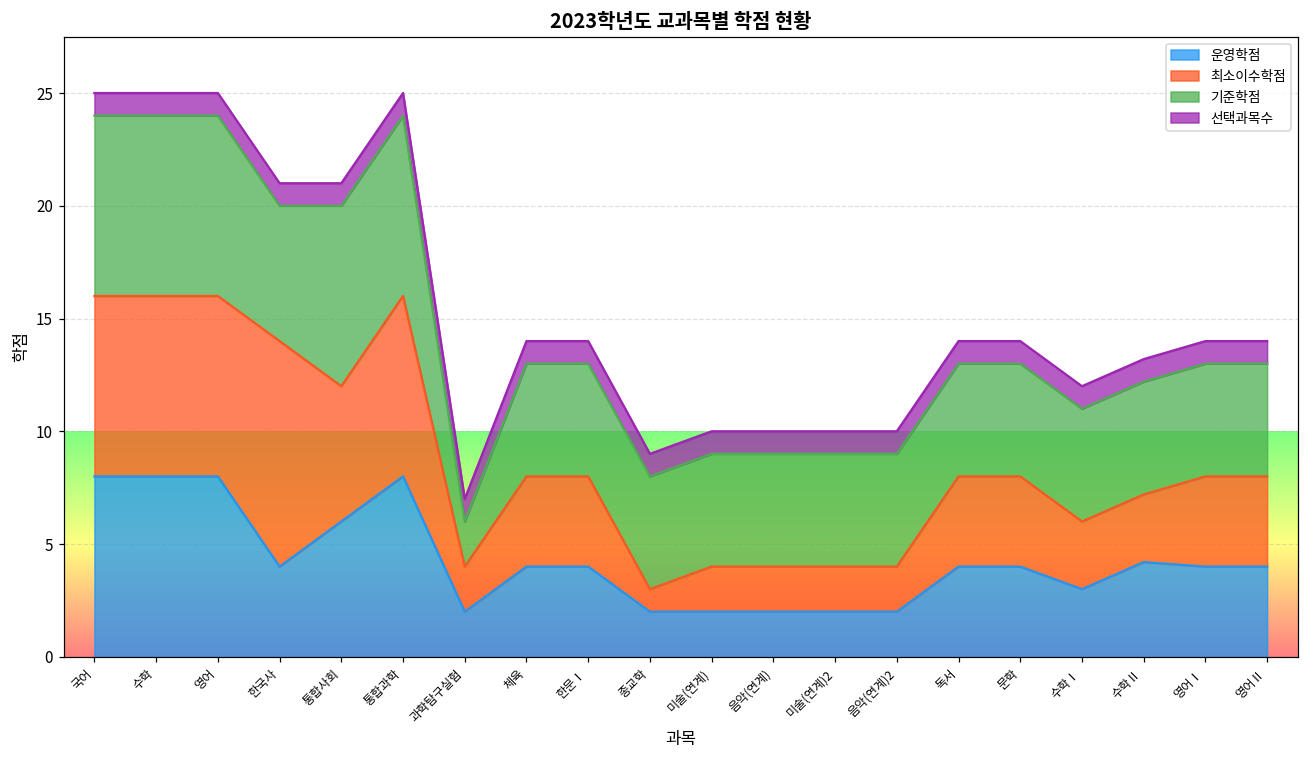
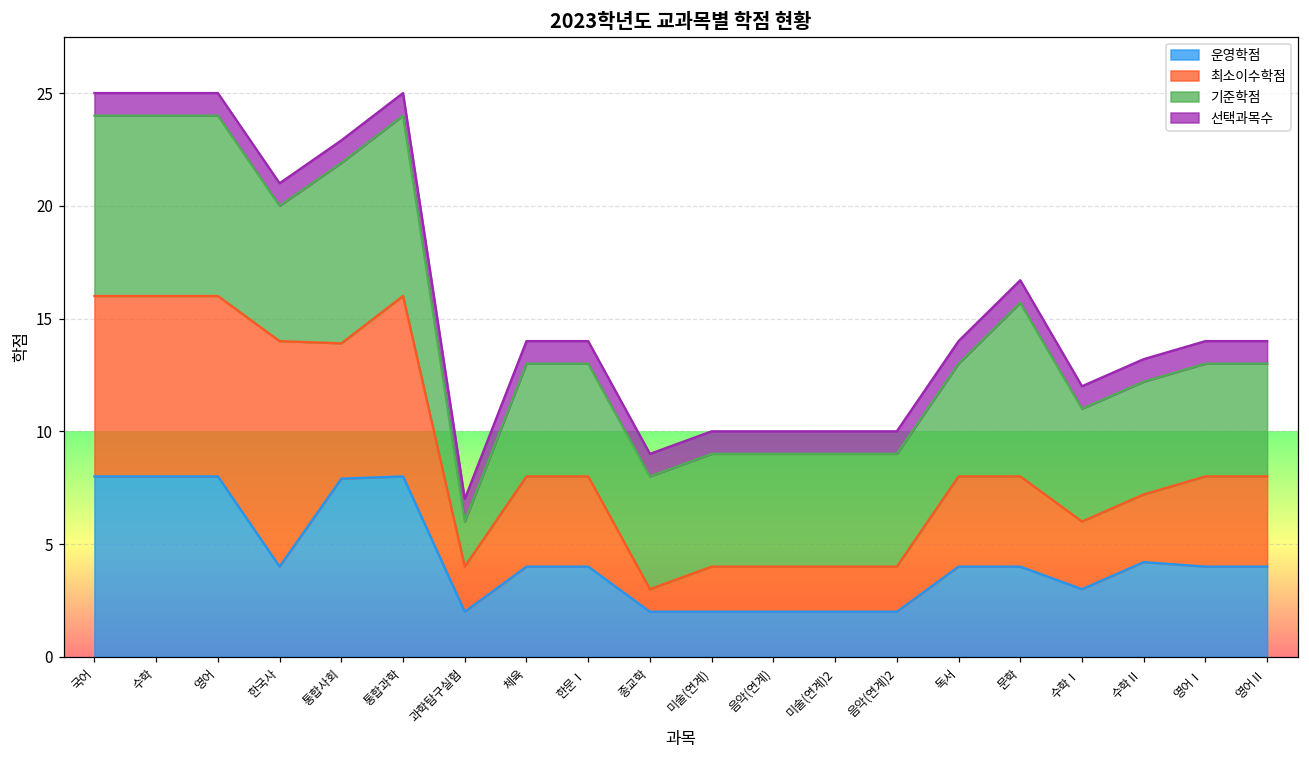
  {
    "운영학점": {
      "국어": 8.0,
      "수학": 8.0,
      "영어": 8.0,
      "한국사": 4.0,
-     "통합사회": 6.0,
+     "통합사회": 7.9,
      "통합과학": 8.0,
      "과학탐구실험": 2.0,
      "체육": 4.0,
      "한문Ⅰ": 4.0,
      "종교학": 2.0,
      "미술(연계)": 2.0,
      "음악(연계)": 2.0,
      "미술(연계)2": 2.0,
      "음악(연계)2": 2.0,
      "독서": 4.0,
      "문학": 4.0,
      "수학Ⅰ": 3.0,
      "수학Ⅱ": 4.2,
      "영어Ⅰ": 4.0,
      "영어Ⅱ": 4.0
    },
    "최소이수학점": {
      "국어": 8.0,
      "수학": 8.0,
      "영어": 8.0,
      "한국사": 10.0,
      "통합사회": 6.0,
      "통합과학": 8.0,
      "과학탐구실험": 2.0,
      "체육": 4.0,
      "한문Ⅰ": 4.0,
      "종교학": 1.0,
      "미술(연계)": 2.0,
      "음악(연계)": 2.0,
      "미술(연계)2": 2.0,
      "음악(연계)2": 2.0,
      "독서": 4.0,
      "문학": 4.0,
      "수학Ⅰ": 3.0,
      "수학Ⅱ": 3.0,
      "영어Ⅰ": 4.0,
      "영어Ⅱ": 4.0
    },
    "기준학점": {
      "국어": 8.0,
      "수학": 8.0,
      "영어": 8.0,
      "한국사": 6.0,
      "통합사회": 8.0,
      "통합과학": 8.0,
      "과학탐구실험": 2.0,
      "체육": 5.0,
      "한문Ⅰ": 5.0,
      "종교학": 5.0,
      "미술(연계)": 5.0,
      "음악(연계)": 5.0,
      "미술(연계)2": 5.0,
      "음악(연계)2": 5.0,
      "독서": 5.0,
-     "문학": 5.0,
+     "문학": 7.7,
      "수학Ⅰ": 5.0,
      "수학Ⅱ": 5.0,
      "영어Ⅰ": 5.0,
      "영어Ⅱ": 5.0
    },
    "선택과목수": {
      "국어": 1.0,
      "수학": 1.0,
      "영어": 1.0,
      "한국사": 1.0,
      "통합사회": 1.0,
      "통합과학": 1.0,
      "과학탐구실험": 1.0,
      "체육": 1.0,
      "한문Ⅰ": 1.0,
      "종교학": 1.0,
      "미술(연계)": 1.0,
      "음악(연계)": 1.0,
      "미술(연계)2": 1.0,
      "음악(연계)2": 1.0,
      "독서": 1.0,
      "문학": 1.0,
      "수학Ⅰ": 1.0,
      "수학Ⅱ": 1.0,
      "영어Ⅰ": 1.0,
      "영어Ⅱ": 1.0
    }
  }
